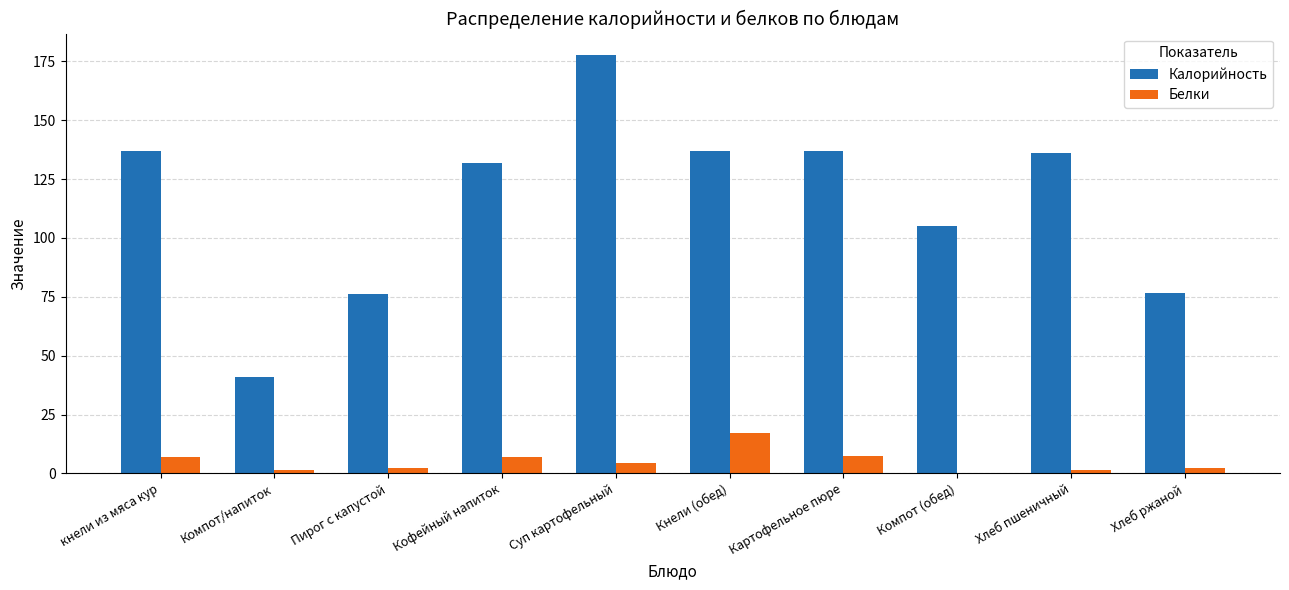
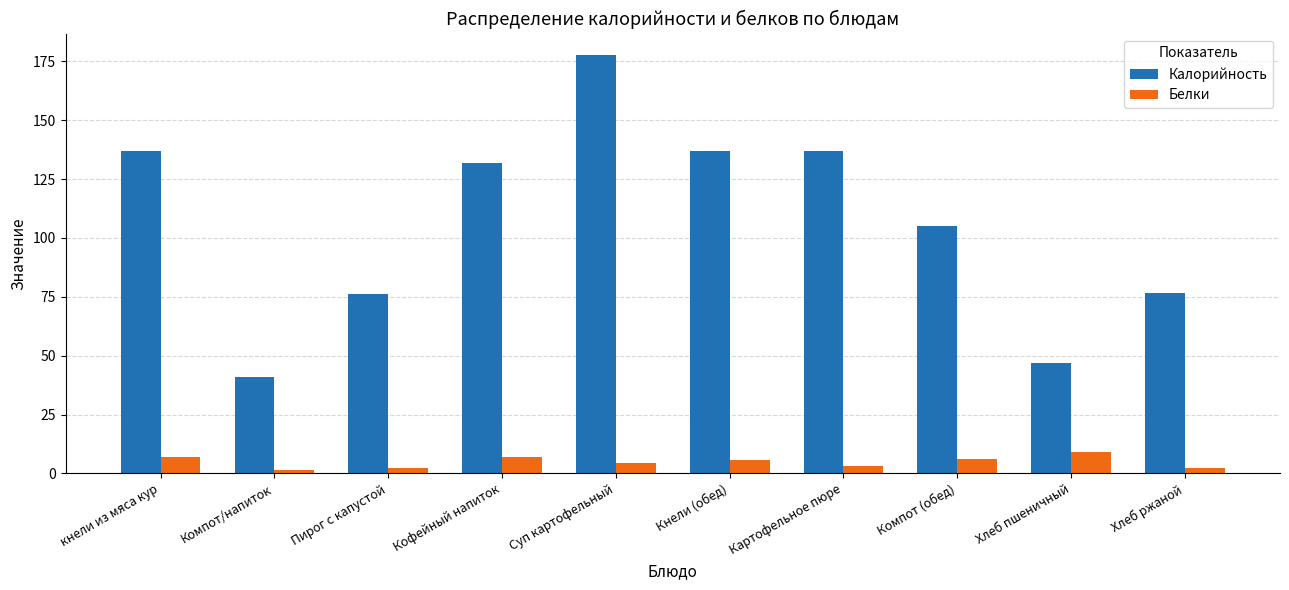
  {
    "Калорийность": {
      "кнели из мяса кур": 137,
      "Компот/напиток": 41,
      "Пирог с капустой": 76,
      "Кофейный напиток": 132,
      "Суп картофельный": 178,
      "Кнели (обед)": 137,
      "Картофельное пюре": 137,
      "Компот (обед)": 105,
-     "Хлеб пшеничный": 136,
+     "Хлеб пшеничный": 47,
      "Хлеб ржаной": 77
    },
    "Белки": {
      "кнели из мяса кур": 7,
      "Компот/напиток": 2,
      "Пирог с капустой": 2,
      "Кофейный напиток": 7,
      "Суп картофельный": 4,
-     "Кнели (обед)": 17,
-     "Картофельное пюре": 8,
-     "Компот (обед)": 0,
-     "Хлеб пшеничный": 2,
+     "Кнели (обед)": 6,
+     "Картофельное пюре": 3,
+     "Компот (обед)": 6,
+     "Хлеб пшеничный": 9,
      "Хлеб ржаной": 2
    }
  }
